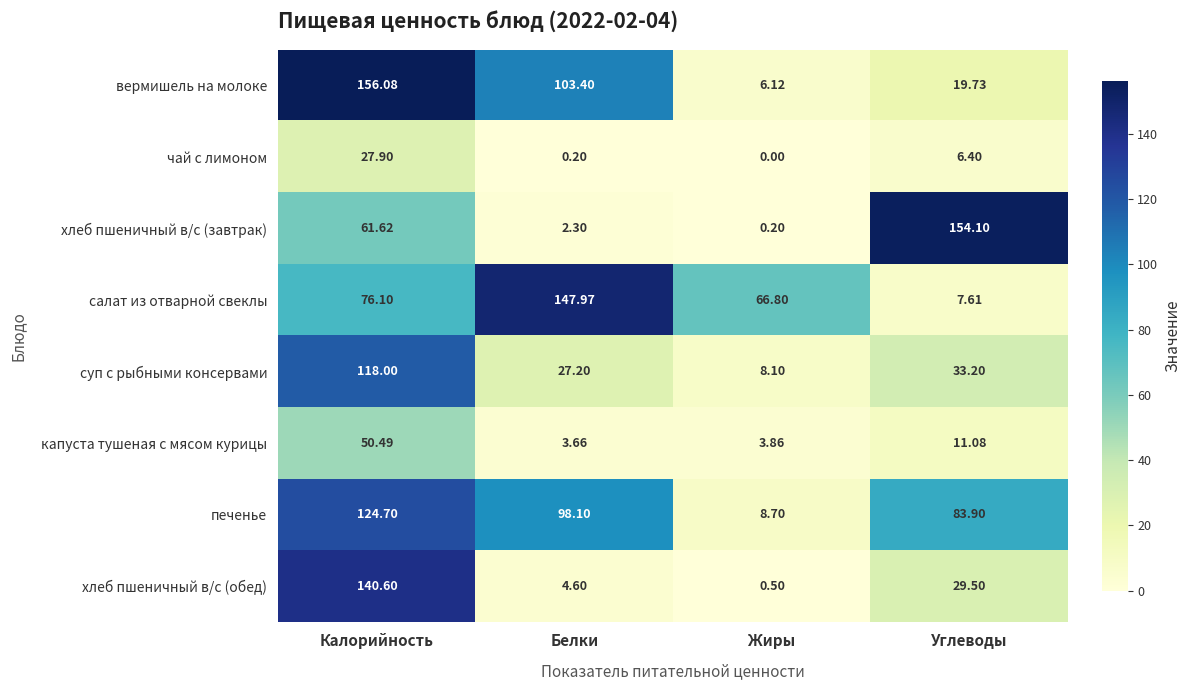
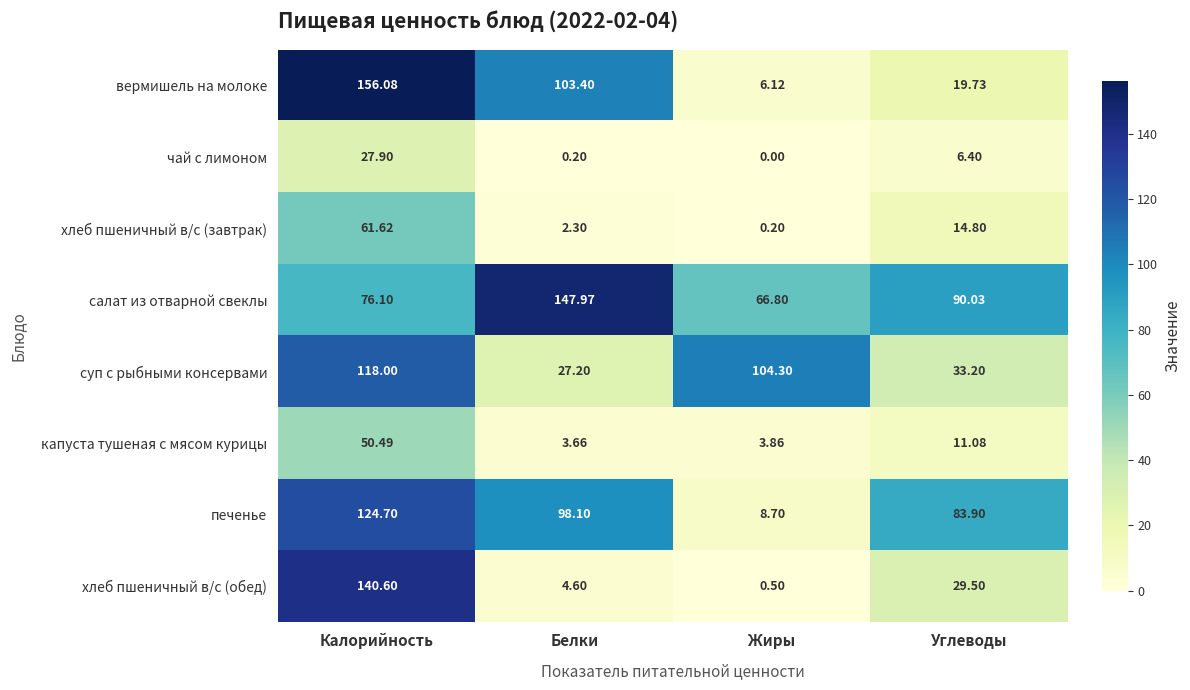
  {
    "вермишель на молоке": {
      "Калорийность": 156.08,
      "Белки": 103.40,
      "Жиры": 6.12,
      "Углеводы": 19.73
    },
    "чай с лимоном": {
      "Калорийность": 27.90,
      "Белки": 0.20,
      "Жиры": 0.00,
      "Углеводы": 6.40
    },
    "хлеб пшеничный в/с (завтрак)": {
      "Калорийность": 61.62,
      "Белки": 2.30,
      "Жиры": 0.20,
-     "Углеводы": 154.10
+     "Углеводы": 14.80
    },
    "салат из отварной свеклы": {
      "Калорийность": 76.10,
      "Белки": 147.97,
      "Жиры": 66.80,
-     "Углеводы": 7.61
+     "Углеводы": 90.03
    },
    "суп с рыбными консервами": {
      "Калорийность": 118.00,
      "Белки": 27.20,
-     "Жиры": 8.10,
+     "Жиры": 104.30,
      "Углеводы": 33.20
    },
    "капуста тушеная с мясом курицы": {
      "Калорийность": 50.49,
      "Белки": 3.66,
      "Жиры": 3.86,
      "Углеводы": 11.08
    },
    "печенье": {
      "Калорийность": 124.70,
      "Белки": 98.10,
      "Жиры": 8.70,
      "Углеводы": 83.90
    },
    "хлеб пшеничный в/с (обед)": {
      "Калорийность": 140.60,
      "Белки": 4.60,
      "Жиры": 0.50,
      "Углеводы": 29.50
    }
  }
